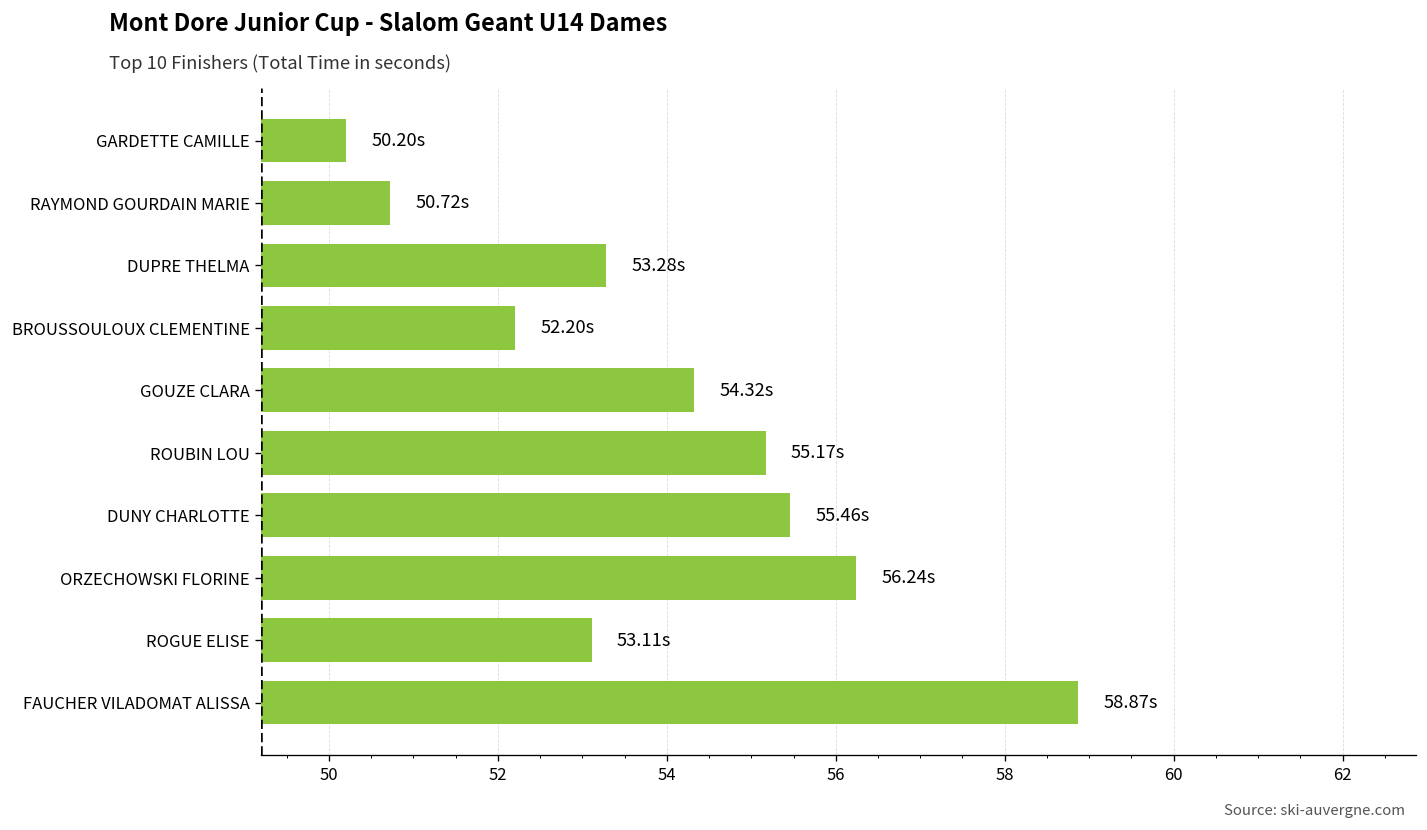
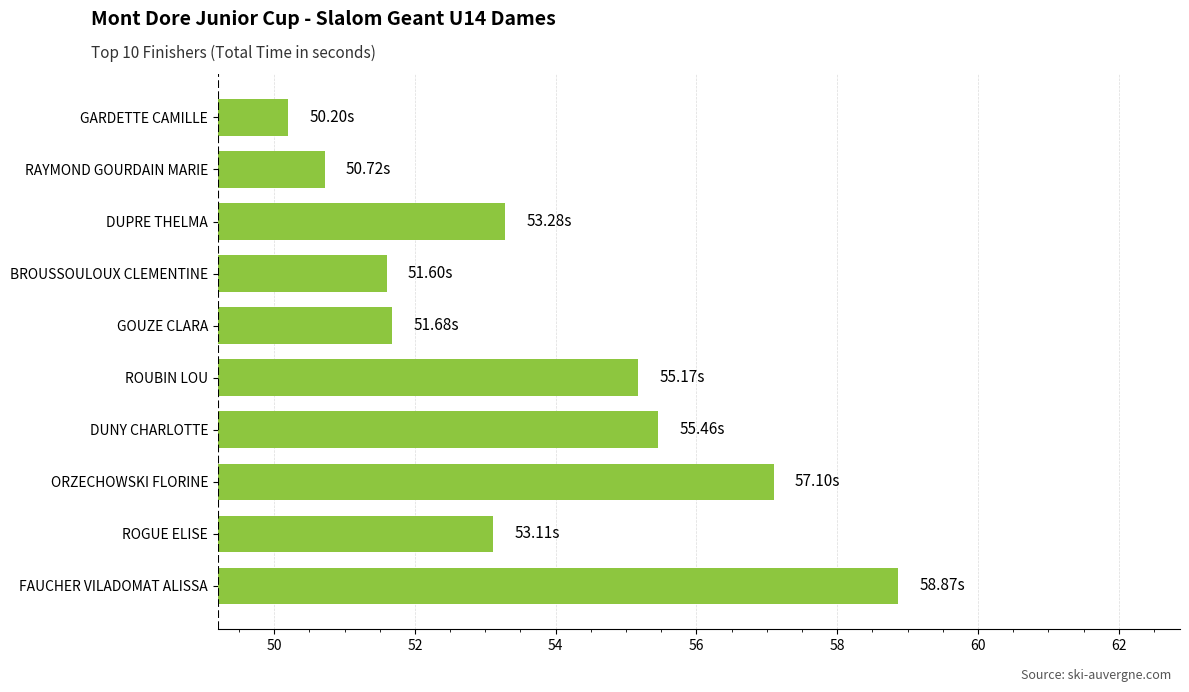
  {
    "GARDETTE CAMILLE": "50.20s",
    "RAYMOND GOURDAIN MARIE": "50.72s",
    "DUPRE THELMA": "53.28s",
-   "BROUSSOULOUX CLEMENTINE": "52.20s",
-   "GOUZE CLARA": "54.32s",
+   "BROUSSOULOUX CLEMENTINE": "51.60s",
+   "GOUZE CLARA": "51.68s",
    "ROUBIN LOU": "55.17s",
    "DUNY CHARLOTTE": "55.46s",
-   "ORZECHOWSKI FLORINE": "56.24s",
+   "ORZECHOWSKI FLORINE": "57.10s",
    "ROGUE ELISE": "53.11s",
    "FAUCHER VILADOMAT ALISSA": "58.87s"
  }
